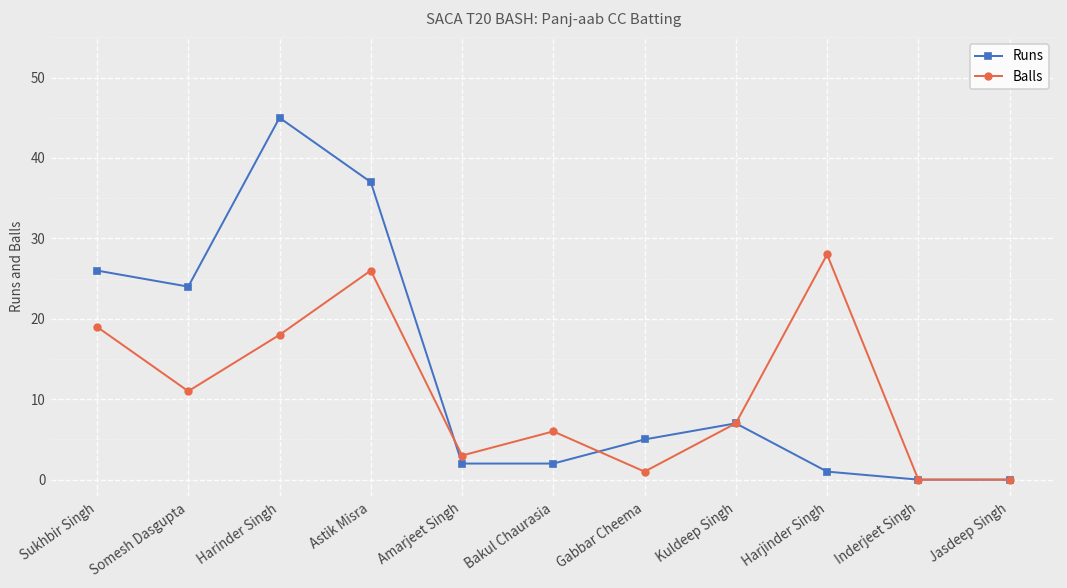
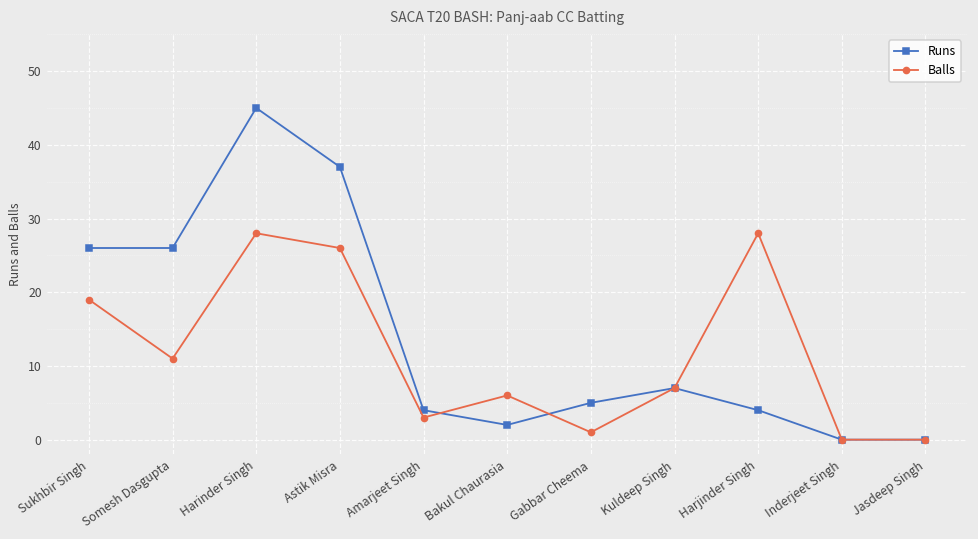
  {
    "Runs": {
      "Sukhbir Singh": 26,
-     "Somesh Dasgupta": 24,
+     "Somesh Dasgupta": 26,
      "Harinder Singh": 45,
      "Astik Misra": 37,
-     "Amarjeet Singh": 2,
+     "Amarjeet Singh": 4,
      "Bakul Chaurasia": 2,
      "Gabbar Cheema": 5,
-     "Harjinder Singh": 1
+     "Harjinder Singh": 4
    },
    "Balls": {
      "Sukhbir Singh": 19,
      "Somesh Dasgupta": 11,
-     "Harinder Singh": 18,
+     "Harinder Singh": 28,
      "Astik Misra": 26,
      "Amarjeet Singh": 3,
      "Bakul Chaurasia": 6,
      "Gabbar Cheema": 1,
      "Harjinder Singh": 28
    }
  }
